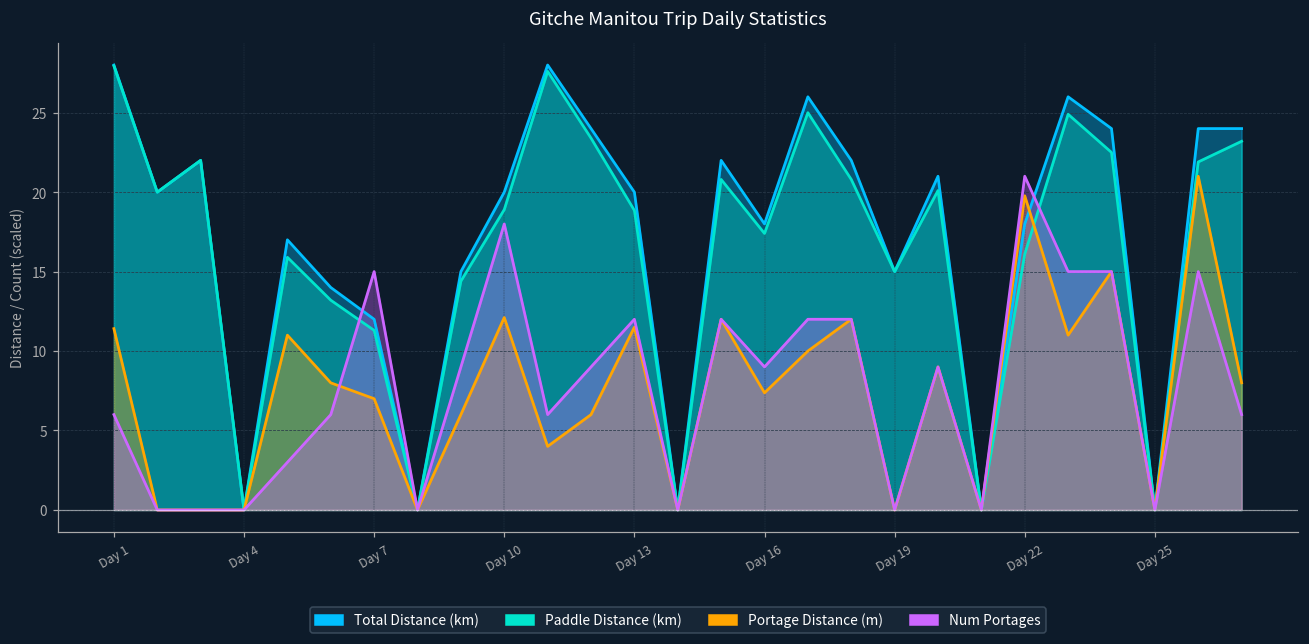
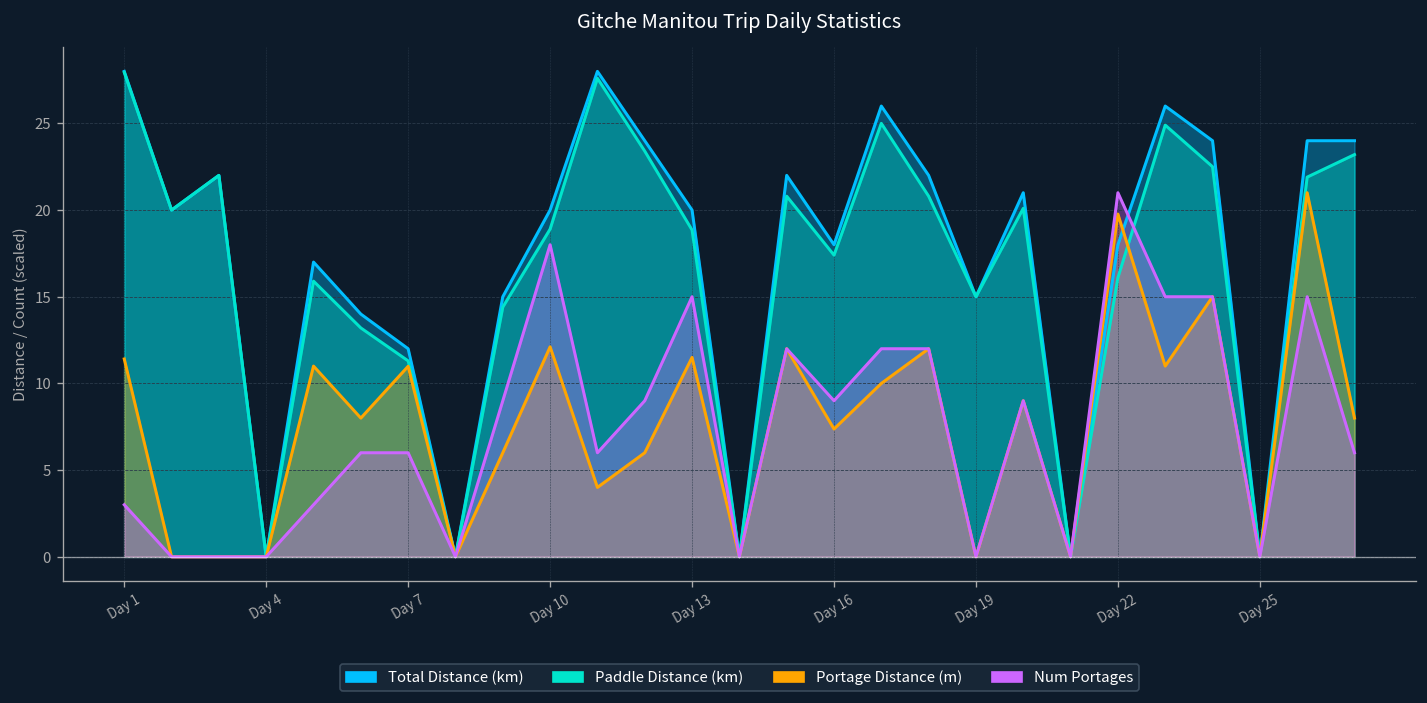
  {
    "Portage Distance (m)": {
      "Day 1": 11.4,
-     "Day 7": 7.0,
+     "Day 7": 11.0,
      "Day 10": 12.1,
      "Day 13": 11.5,
      "Day 16": 7.4,
      "Day 22": 19.8
    },
    "Num Portages": {
-     "Day 1": 6.0,
-     "Day 7": 15.0,
+     "Day 1": 3.0,
+     "Day 7": 6.0,
      "Day 10": 18.0,
-     "Day 13": 12.0,
+     "Day 13": 15.0,
      "Day 16": 9.0,
      "Day 22": 21.0
    }
  }
